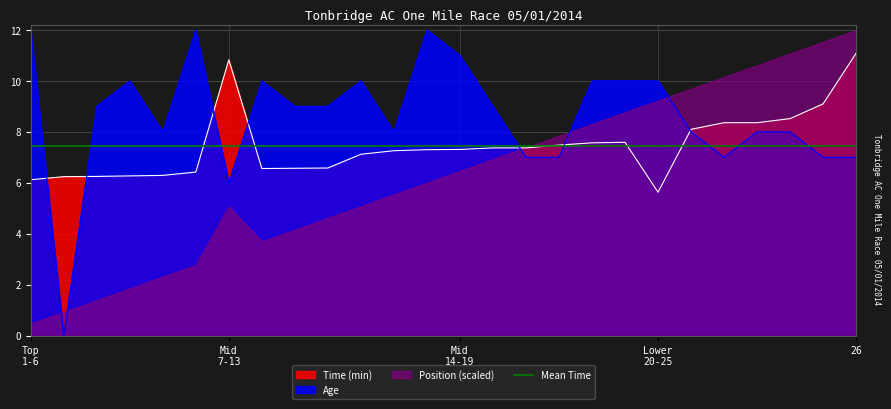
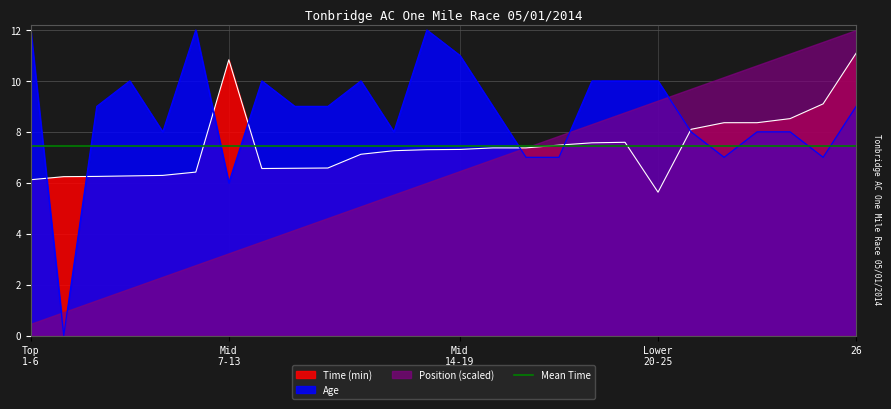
  {
    "Time (min)": {
      "Top 1-6": 6.1,
      "Mid 7-13": 10.8,
      "Mid 14-19": 7.3,
      "Lower 20-25": 5.6,
      "26": 11.1
    },
    "Age": {
      "Top 1-6": 12,
      "Mid 7-13": 6,
      "Mid 14-19": 11,
      "Lower 20-25": 10,
-     "26": 7
+     "26": 9
    },
    "Position (scaled)": {
      "Top 1-6": 0.5,
-     "Mid 7-13": 5.1,
+     "Mid 7-13": 3.2,
      "Mid 14-19": 6.5,
      "Lower 20-25": 9.2,
      "26": 12.0
    }
  }
